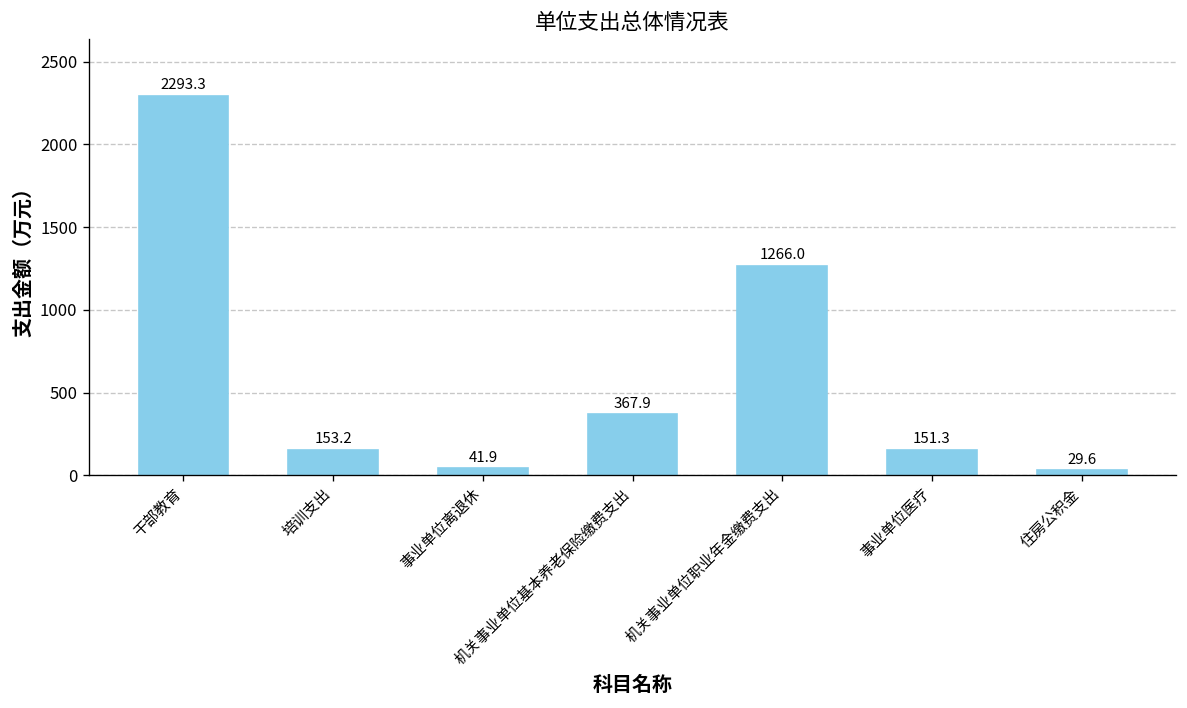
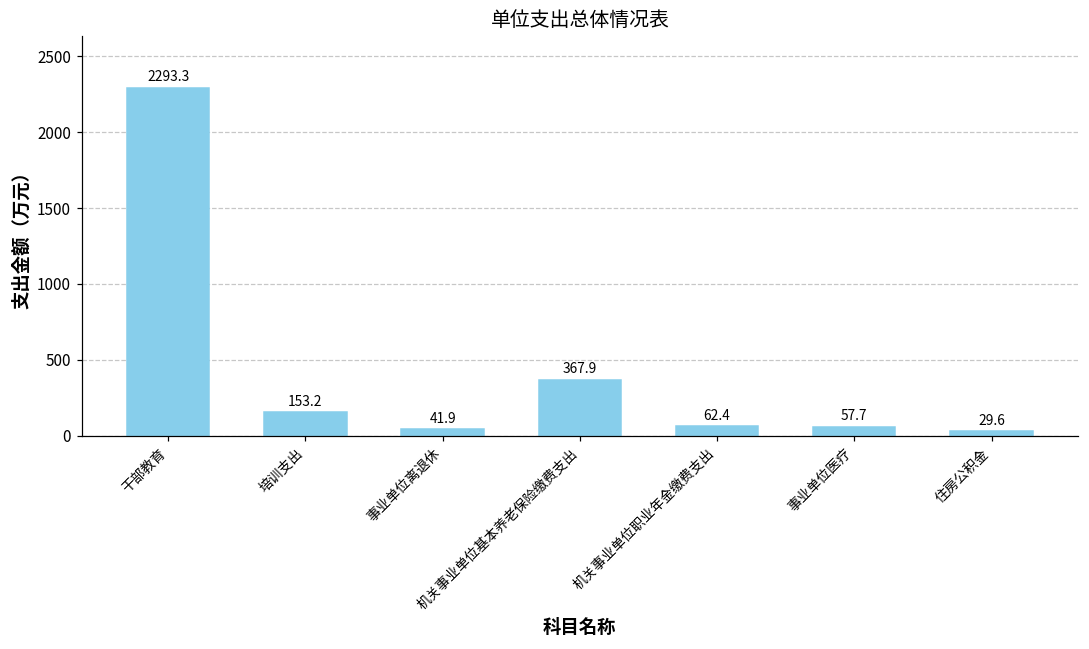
  {
    "干部教育": 2293.3,
    "培训支出": 153.2,
    "事业单位离退休": 41.9,
    "机关事业单位基本养老保险缴费支出": 367.9,
-   "机关事业单位职业年金缴费支出": 1266.0,
-   "事业单位医疗": 151.3,
+   "机关事业单位职业年金缴费支出": 62.4,
+   "事业单位医疗": 57.7,
    "住房公积金": 29.6
  }
